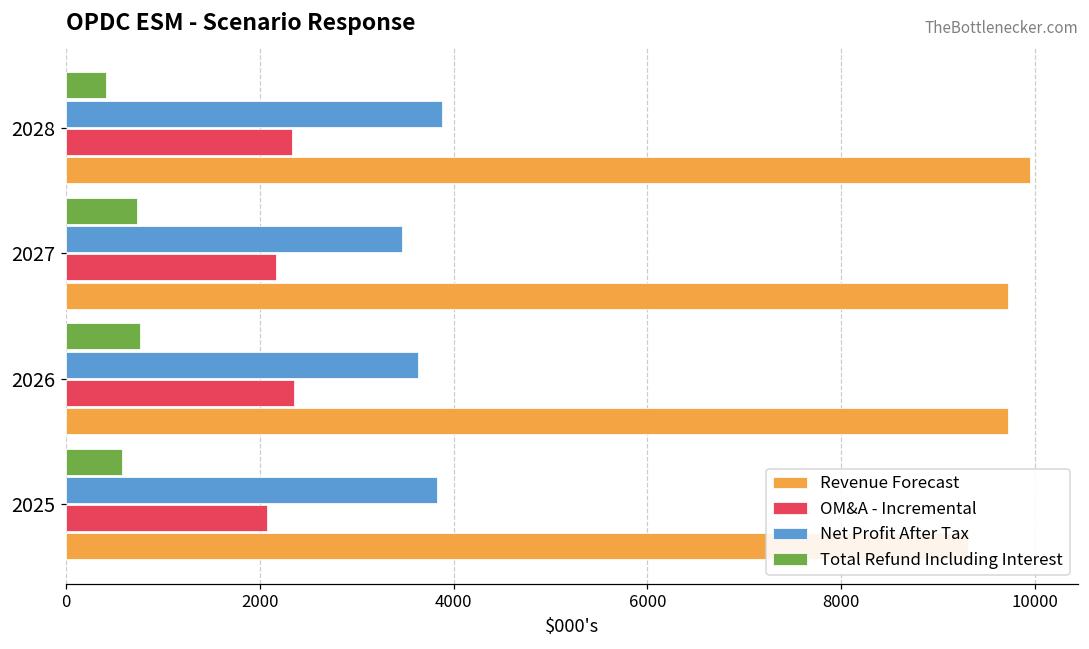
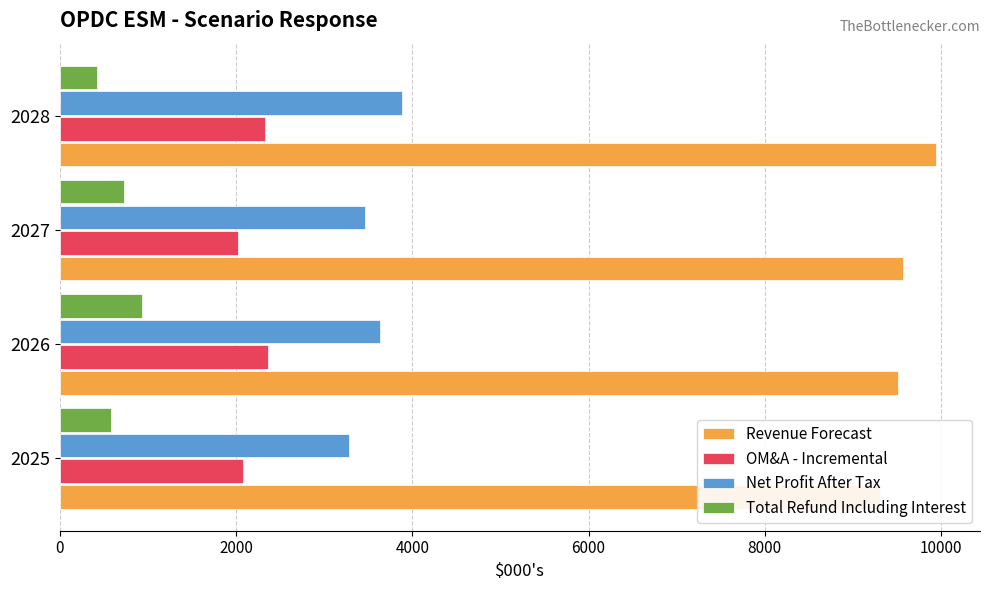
  {
    "Revenue Forecast": {
      "2028": 9900,
-     "2027": 9700,
-     "2026": 9700
+     "2027": 9600,
+     "2026": 9500
    },
    "OM&A - Incremental": {
      "2028": 2300,
-     "2027": 2200,
+     "2027": 2000,
      "2026": 2400,
      "2025": 2100
    },
    "Net Profit After Tax": {
      "2028": 3900,
      "2027": 3500,
      "2026": 3600,
-     "2025": 3800
+     "2025": 3300
    },
    "Total Refund Including Interest": {
      "2028": 400,
      "2027": 700,
-     "2026": 800,
+     "2026": 900,
      "2025": 600
    }
  }
